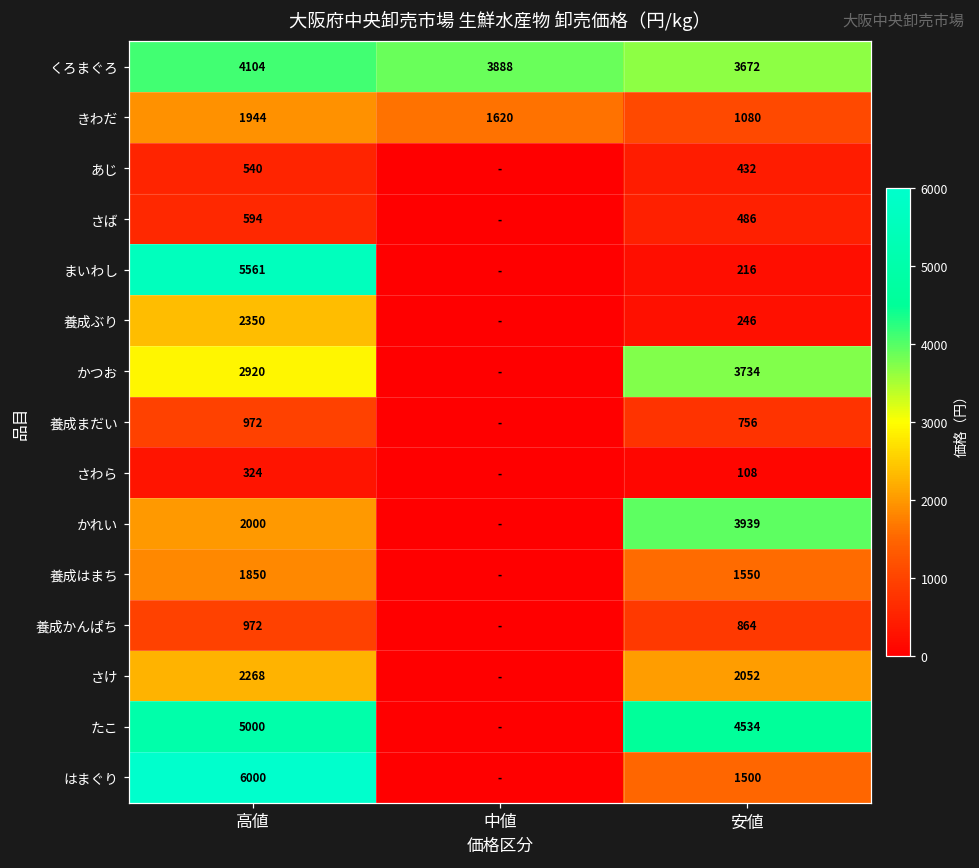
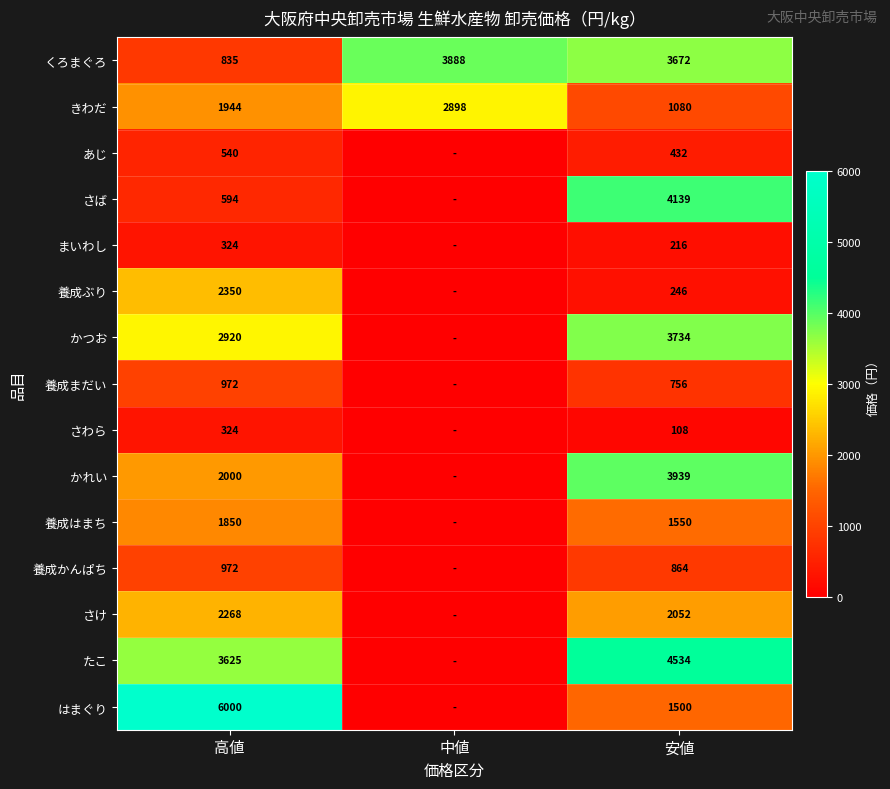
  {
    "くろまぐろ": {
-     "高値": 4104,
+     "高値": 835,
      "中値": 3888,
      "安値": 3672
    },
    "きわだ": {
      "高値": 1944,
-     "中値": 1620,
+     "中値": 2898,
      "安値": 1080
    },
    "あじ": {
      "高値": 540,
      "安値": 432
    },
    "さば": {
      "高値": 594,
-     "安値": 486
+     "安値": 4139
    },
    "まいわし": {
-     "高値": 5561,
+     "高値": 324,
      "安値": 216
    },
    "養成ぶり": {
      "高値": 2350,
      "安値": 246
    },
    "かつお": {
      "高値": 2920,
      "安値": 3734
    },
    "養成まだい": {
      "高値": 972,
      "安値": 756
    },
    "さわら": {
      "高値": 324,
      "安値": 108
    },
    "かれい": {
      "高値": 2000,
      "安値": 3939
    },
    "養成はまち": {
      "高値": 1850,
      "安値": 1550
    },
    "養成かんぱち": {
      "高値": 972,
      "安値": 864
    },
    "さけ": {
      "高値": 2268,
      "安値": 2052
    },
    "たこ": {
-     "高値": 5000,
+     "高値": 3625,
      "安値": 4534
    },
    "はまぐり": {
      "高値": 6000,
      "安値": 1500
    }
  }
